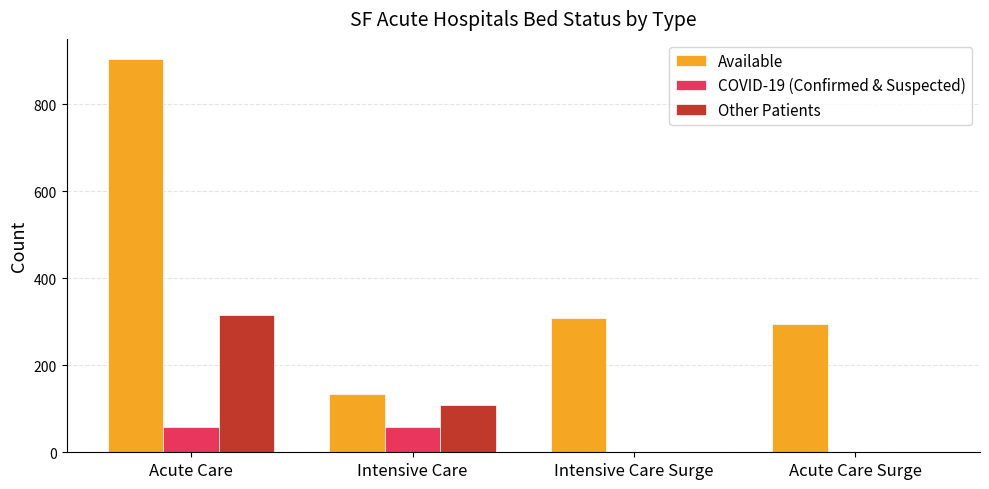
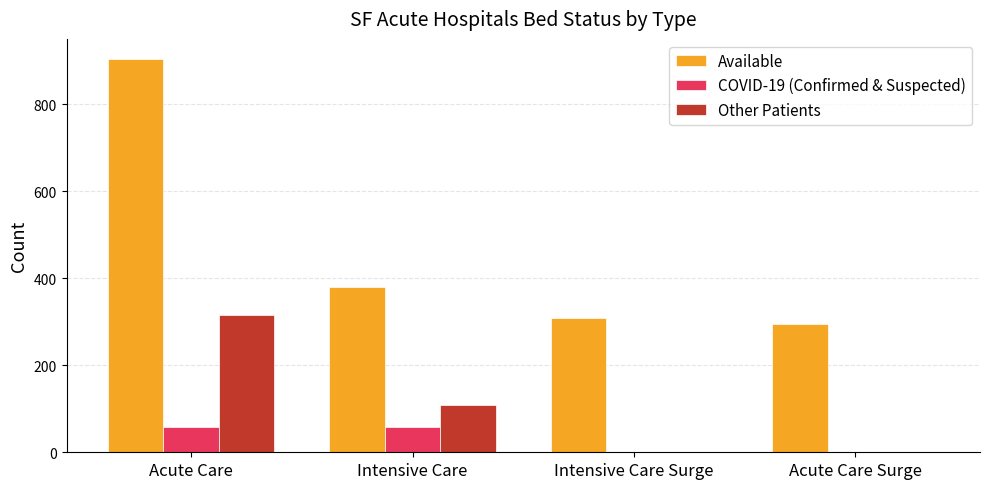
  {
    "Available": {
      "Acute Care": 910,
-     "Intensive Care": 130,
+     "Intensive Care": 380,
      "Intensive Care Surge": 310,
      "Acute Care Surge": 300
    },
    "COVID-19 (Confirmed & Suspected)": {
      "Acute Care": 60,
      "Intensive Care": 60,
      "Intensive Care Surge": 0,
      "Acute Care Surge": 0
    },
    "Other Patients": {
      "Acute Care": 320,
      "Intensive Care": 110,
      "Intensive Care Surge": 0,
      "Acute Care Surge": 0
    }
  }
